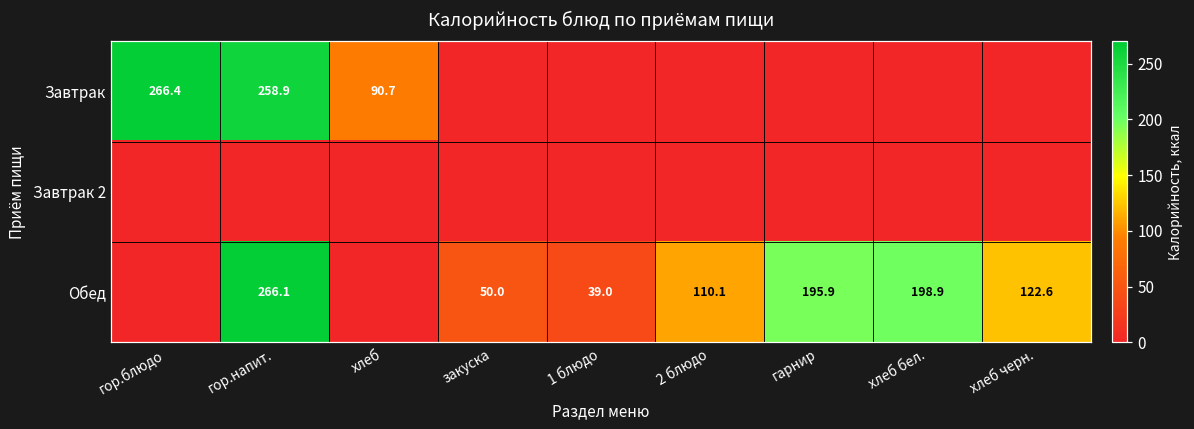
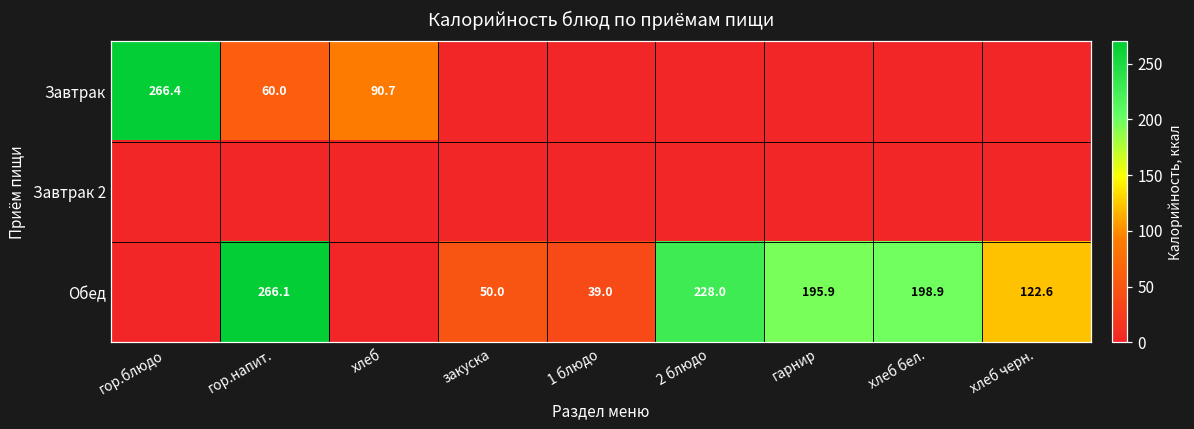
  {
    "Завтрак": {
      "гор.блюдо": 266.4,
-     "гор.напит.": 258.9,
+     "гор.напит.": 60.0,
      "хлеб": 90.7
    },
    "Обед": {
      "гор.напит.": 266.1,
      "закуска": 50.0,
      "1 блюдо": 39.0,
-     "2 блюдо": 110.1,
+     "2 блюдо": 228.0,
      "гарнир": 195.9,
      "хлеб бел.": 198.9,
      "хлеб черн.": 122.6
    }
  }
